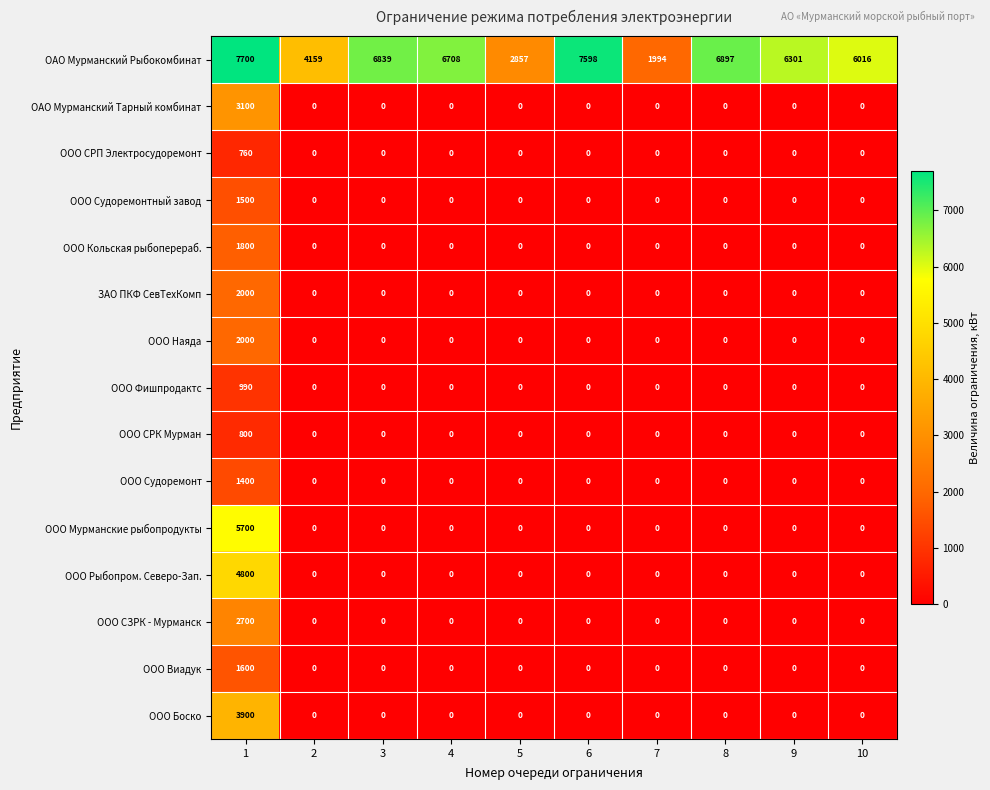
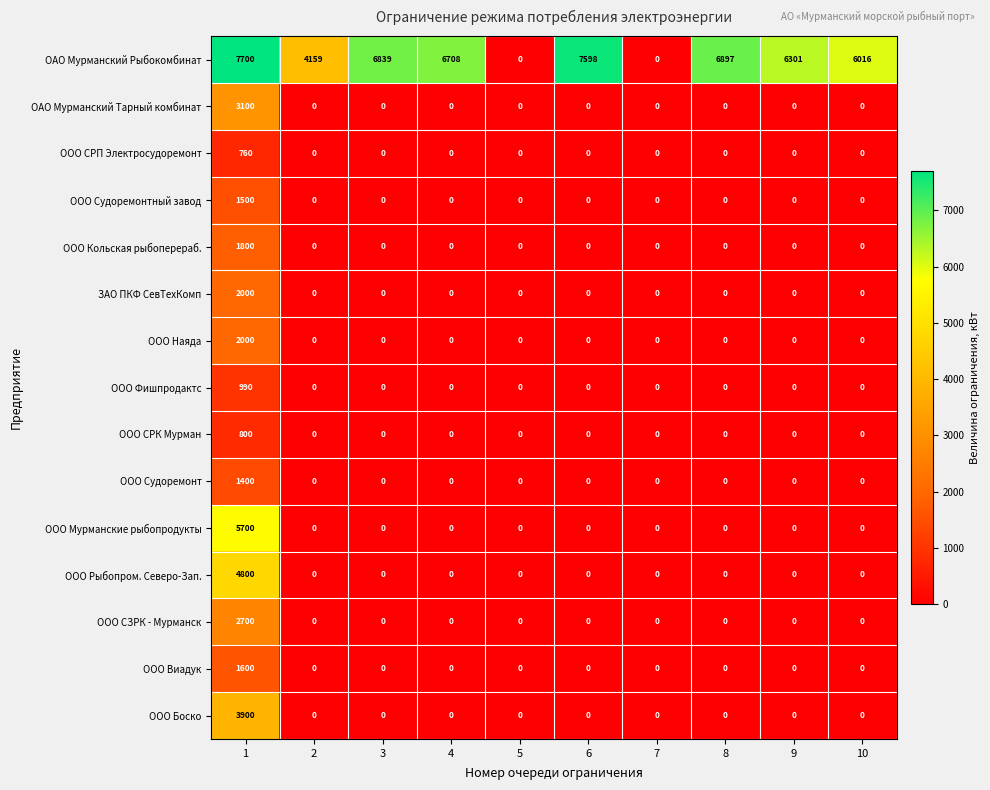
  {
    "ОАО Мурманский Рыбокомбинат": {
      "1": 7700,
      "2": 4159,
      "3": 6839,
      "4": 6708,
-     "5": 2857,
+     "5": 0,
      "6": 7598,
-     "7": 1994,
+     "7": 0,
      "8": 6897,
      "9": 6301,
      "10": 6016
    },
    "ОАО Мурманский Тарный комбинат": {
      "1": 3100,
      "2": 0,
      "3": 0,
      "4": 0,
      "5": 0,
      "6": 0,
      "7": 0,
      "8": 0,
      "9": 0,
      "10": 0
    },
    "ООО СРП Электросудоремонт": {
      "1": 760,
      "2": 0,
      "3": 0,
      "4": 0,
      "5": 0,
      "6": 0,
      "7": 0,
      "8": 0,
      "9": 0,
      "10": 0
    },
    "ООО Судоремонтный завод": {
      "1": 1500,
      "2": 0,
      "3": 0,
      "4": 0,
      "5": 0,
      "6": 0,
      "7": 0,
      "8": 0,
      "9": 0,
      "10": 0
    },
    "ООО Кольская рыбоперераб.": {
      "1": 1800,
      "2": 0,
      "3": 0,
      "4": 0,
      "5": 0,
      "6": 0,
      "7": 0,
      "8": 0,
      "9": 0,
      "10": 0
    },
    "ЗАО ПКФ СевТехКомп": {
      "1": 2000,
      "2": 0,
      "3": 0,
      "4": 0,
      "5": 0,
      "6": 0,
      "7": 0,
      "8": 0,
      "9": 0,
      "10": 0
    },
    "ООО Наяда": {
      "1": 2000,
      "2": 0,
      "3": 0,
      "4": 0,
      "5": 0,
      "6": 0,
      "7": 0,
      "8": 0,
      "9": 0,
      "10": 0
    },
    "ООО Фишпродактс": {
      "1": 990,
      "2": 0,
      "3": 0,
      "4": 0,
      "5": 0,
      "6": 0,
      "7": 0,
      "8": 0,
      "9": 0,
      "10": 0
    },
    "ООО СРК Мурман": {
      "1": 800,
      "2": 0,
      "3": 0,
      "4": 0,
      "5": 0,
      "6": 0,
      "7": 0,
      "8": 0,
      "9": 0,
      "10": 0
    },
    "ООО Судоремонт": {
      "1": 1400,
      "2": 0,
      "3": 0,
      "4": 0,
      "5": 0,
      "6": 0,
      "7": 0,
      "8": 0,
      "9": 0,
      "10": 0
    },
    "ООО Мурманские рыбопродукты": {
      "1": 5700,
      "2": 0,
      "3": 0,
      "4": 0,
      "5": 0,
      "6": 0,
      "7": 0,
      "8": 0,
      "9": 0,
      "10": 0
    },
    "ООО Рыбопром. Северо-Зап.": {
      "1": 4800,
      "2": 0,
      "3": 0,
      "4": 0,
      "5": 0,
      "6": 0,
      "7": 0,
      "8": 0,
      "9": 0,
      "10": 0
    },
    "ООО СЗРК - Мурманск": {
      "1": 2700,
      "2": 0,
      "3": 0,
      "4": 0,
      "5": 0,
      "6": 0,
      "7": 0,
      "8": 0,
      "9": 0,
      "10": 0
    },
    "ООО Виадук": {
      "1": 1600,
      "2": 0,
      "3": 0,
      "4": 0,
      "5": 0,
      "6": 0,
      "7": 0,
      "8": 0,
      "9": 0,
      "10": 0
    },
    "ООО Боско": {
      "1": 3900,
      "2": 0,
      "3": 0,
      "4": 0,
      "5": 0,
      "6": 0,
      "7": 0,
      "8": 0,
      "9": 0,
      "10": 0
    }
  }
